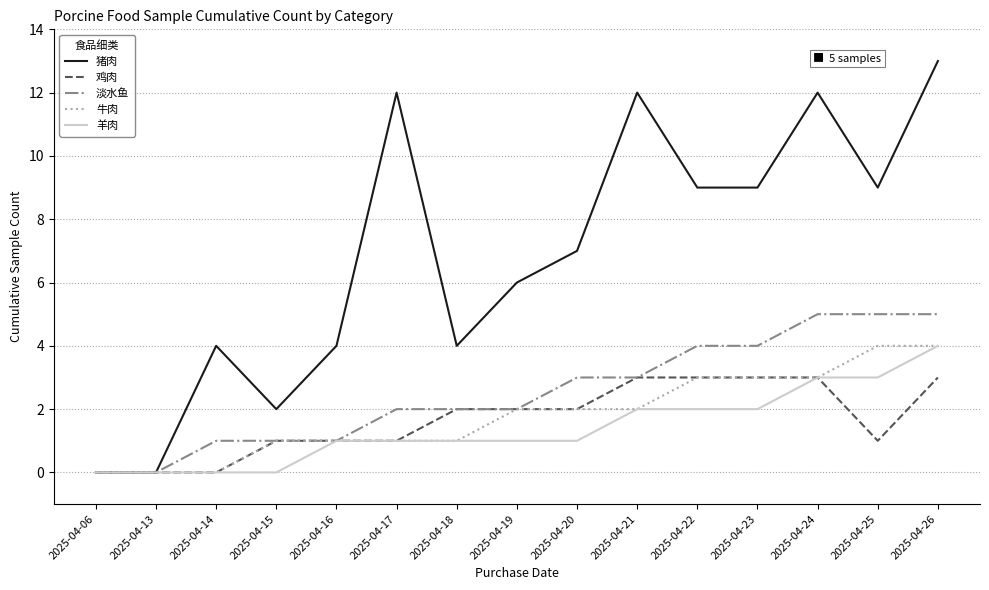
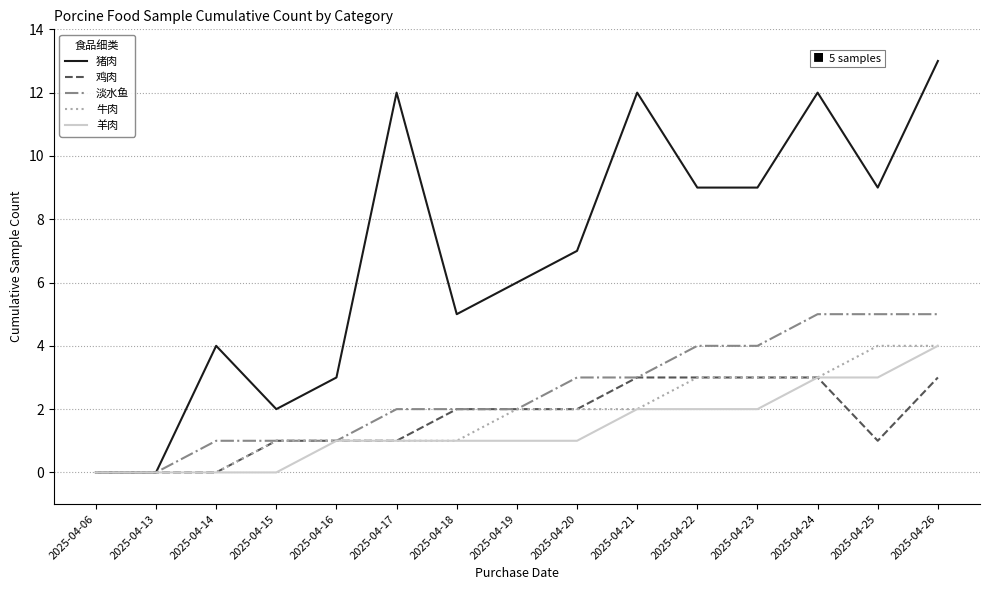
  {
    "猪肉": {
      "2025-04-14": 4,
      "2025-04-15": 2,
-     "2025-04-16": 4,
+     "2025-04-16": 3,
      "2025-04-17": 12,
-     "2025-04-18": 4,
+     "2025-04-18": 5,
      "2025-04-19": 6,
      "2025-04-20": 7,
      "2025-04-21": 12,
      "2025-04-22": 9,
      "2025-04-23": 9,
      "2025-04-24": 12,
      "2025-04-25": 9,
      "2025-04-26": 13
    },
    "鸡肉": {
      "2025-04-25": 1,
      "2025-04-26": 3
    }
  }
